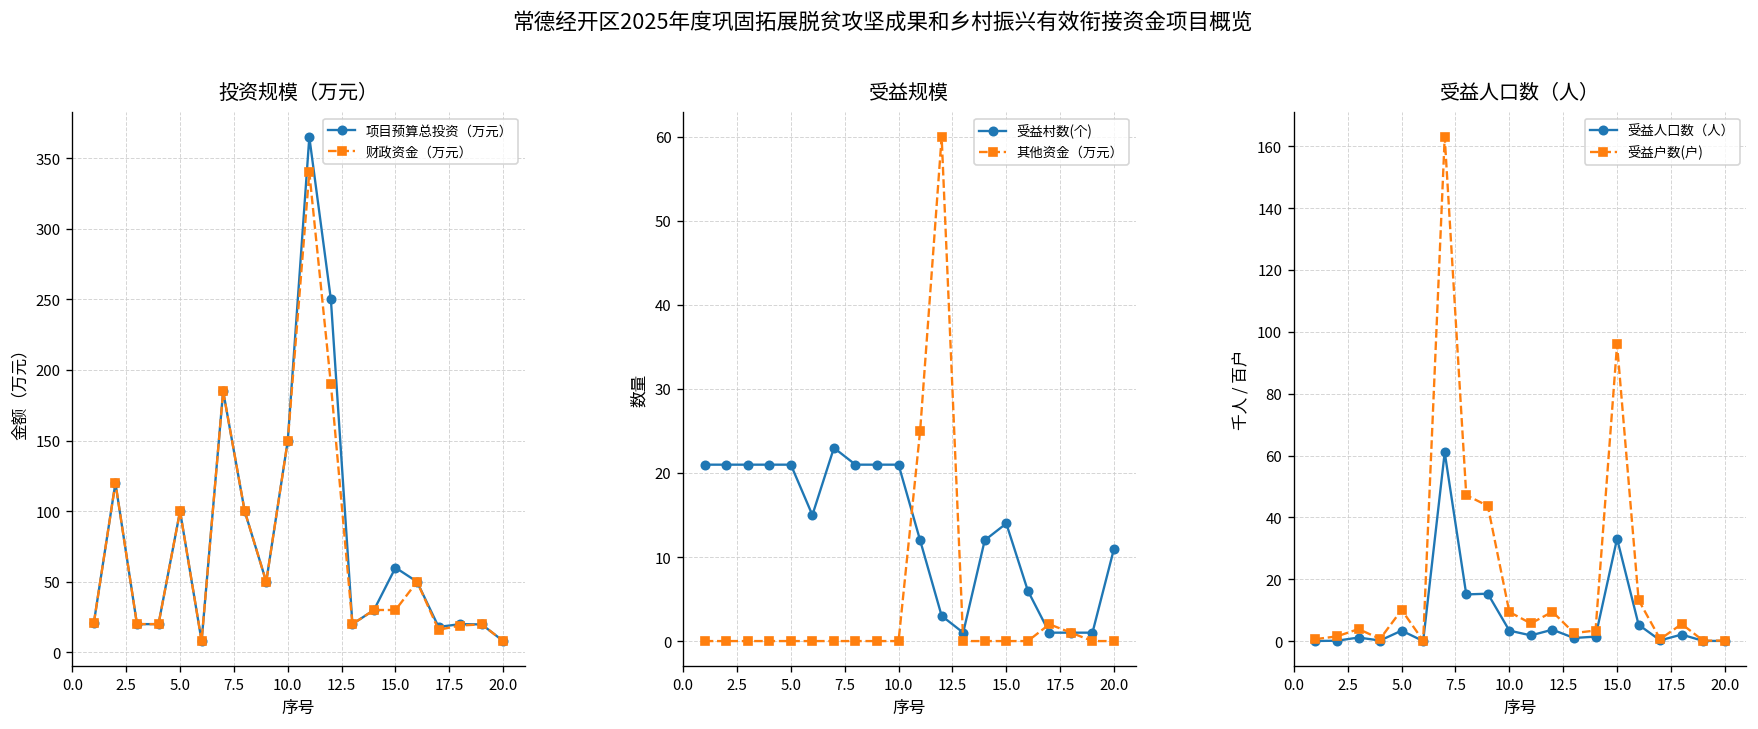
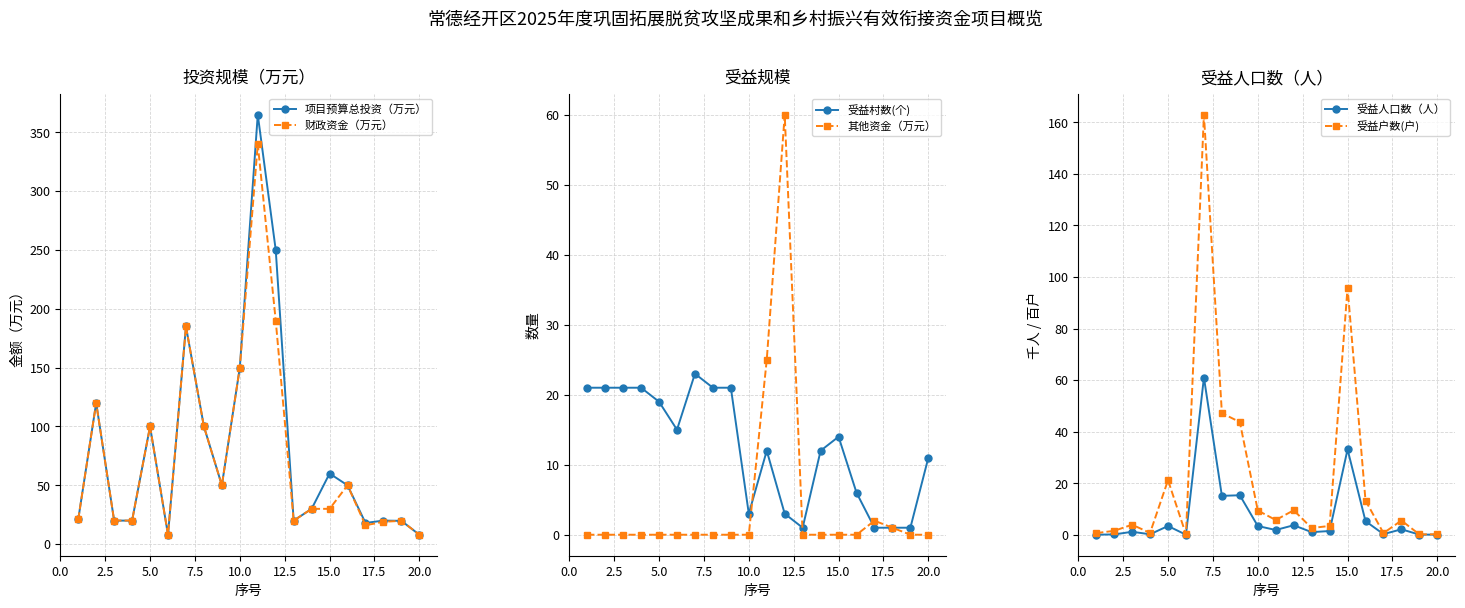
  {
    "投资规模（万元）": {
      "项目预算总投资（万元）": {
        "15.0": 60
      },
      "财政资金（万元）": {
        "15.0": 30
      }
    },
    "受益规模": {
      "受益村数(个)": {
-       "5.0": 21,
-       "10.0": 21,
+       "5.0": 19,
+       "10.0": 3,
        "15.0": 14,
        "20.0": 11
      },
      "其他资金（万元）": {
        "5.0": 0,
        "10.0": 0,
        "15.0": 0,
        "20.0": 0
      }
    },
    "受益人口数（人）": {
      "受益人口数（人）": {
        "5.0": 3,
        "10.0": 3,
        "15.0": 33
      },
      "受益户数(户)": {
-       "5.0": 10,
+       "5.0": 21,
        "10.0": 9,
        "15.0": 96
      }
    }
  }
